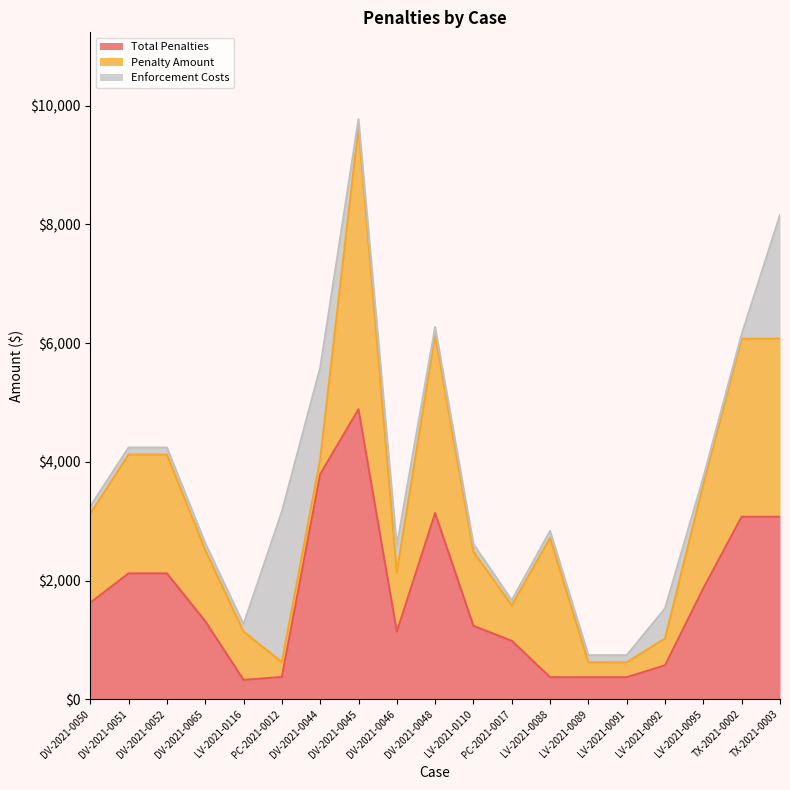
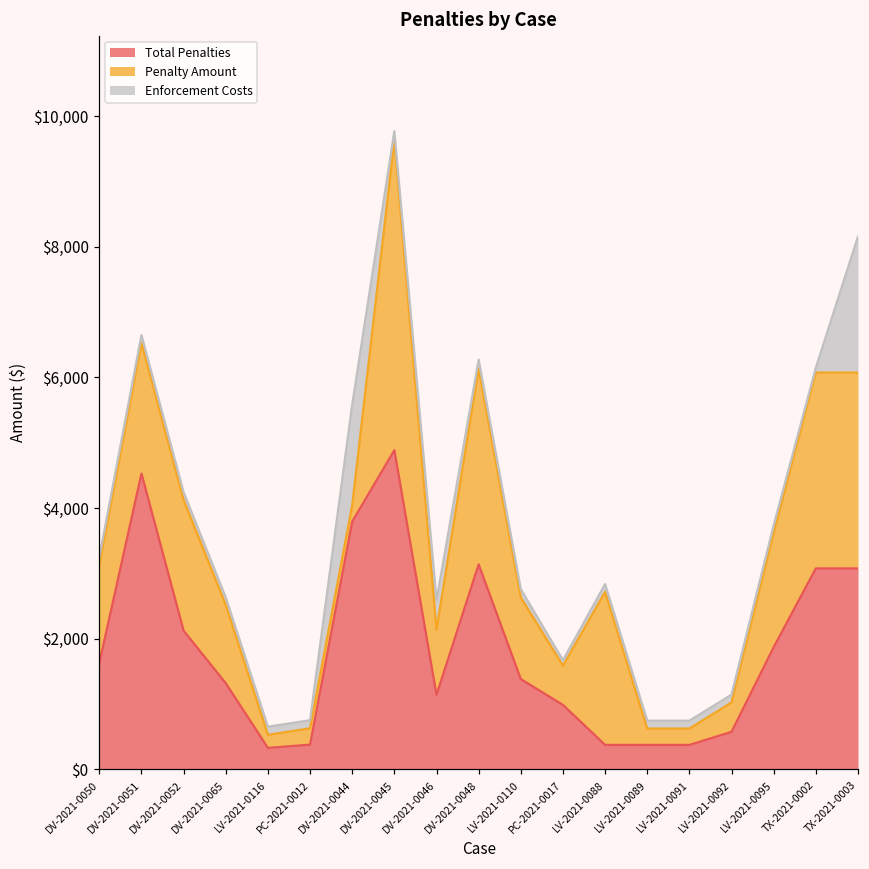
  {
    "Total Penalties": {
      "DV-2021-0050": "$1,600",
-     "DV-2021-0051": "$2,100",
+     "DV-2021-0051": "$4,500",
      "DV-2021-0052": "$2,100",
      "DV-2021-0065": "$1,300",
      "LV-2021-0116": "$300",
      "PC-2021-0012": "$400",
      "DV-2021-0044": "$3,800",
      "DV-2021-0045": "$4,900",
      "DV-2021-0046": "$1,100",
      "DV-2021-0048": "$3,100",
-     "LV-2021-0110": "$1,200",
+     "LV-2021-0110": "$1,400",
      "PC-2021-0017": "$1,000",
      "LV-2021-0088": "$400",
      "LV-2021-0089": "$400",
      "LV-2021-0091": "$400",
      "LV-2021-0092": "$600",
      "LV-2021-0095": "$1,900",
      "TX-2021-0002": "$3,100",
      "TX-2021-0003": "$3,100"
    },
    "Penalty Amount": {
      "DV-2021-0050": "$1,500",
      "DV-2021-0051": "$2,000",
      "DV-2021-0052": "$2,000",
      "DV-2021-0065": "$1,200",
-     "LV-2021-0116": "$800",
+     "LV-2021-0116": "$200",
      "PC-2021-0012": "$300",
      "DV-2021-0044": "$300",
      "DV-2021-0045": "$4,700",
      "DV-2021-0046": "$1,000",
      "DV-2021-0048": "$3,000",
      "LV-2021-0110": "$1,300",
      "PC-2021-0017": "$600",
      "LV-2021-0088": "$2,300",
      "LV-2021-0089": "$200",
      "LV-2021-0091": "$200",
      "LV-2021-0092": "$500",
      "LV-2021-0095": "$1,800",
      "TX-2021-0002": "$3,000",
      "TX-2021-0003": "$3,000"
    },
    "Enforcement Costs": {
      "DV-2021-0050": "$100",
      "DV-2021-0051": "$100",
      "DV-2021-0052": "$100",
      "DV-2021-0065": "$100",
      "LV-2021-0116": "$100",
-     "PC-2021-0012": "$2,500",
+     "PC-2021-0012": "$100",
      "DV-2021-0044": "$1,500",
      "DV-2021-0045": "$100",
      "DV-2021-0046": "$500",
      "DV-2021-0048": "$100",
      "LV-2021-0110": "$100",
      "PC-2021-0017": "$100",
      "LV-2021-0088": "$100",
      "LV-2021-0089": "$100",
      "LV-2021-0091": "$100",
-     "LV-2021-0092": "$500",
+     "LV-2021-0092": "$100",
      "LV-2021-0095": "$100",
      "TX-2021-0002": "$100",
      "TX-2021-0003": "$2,100"
    }
  }
